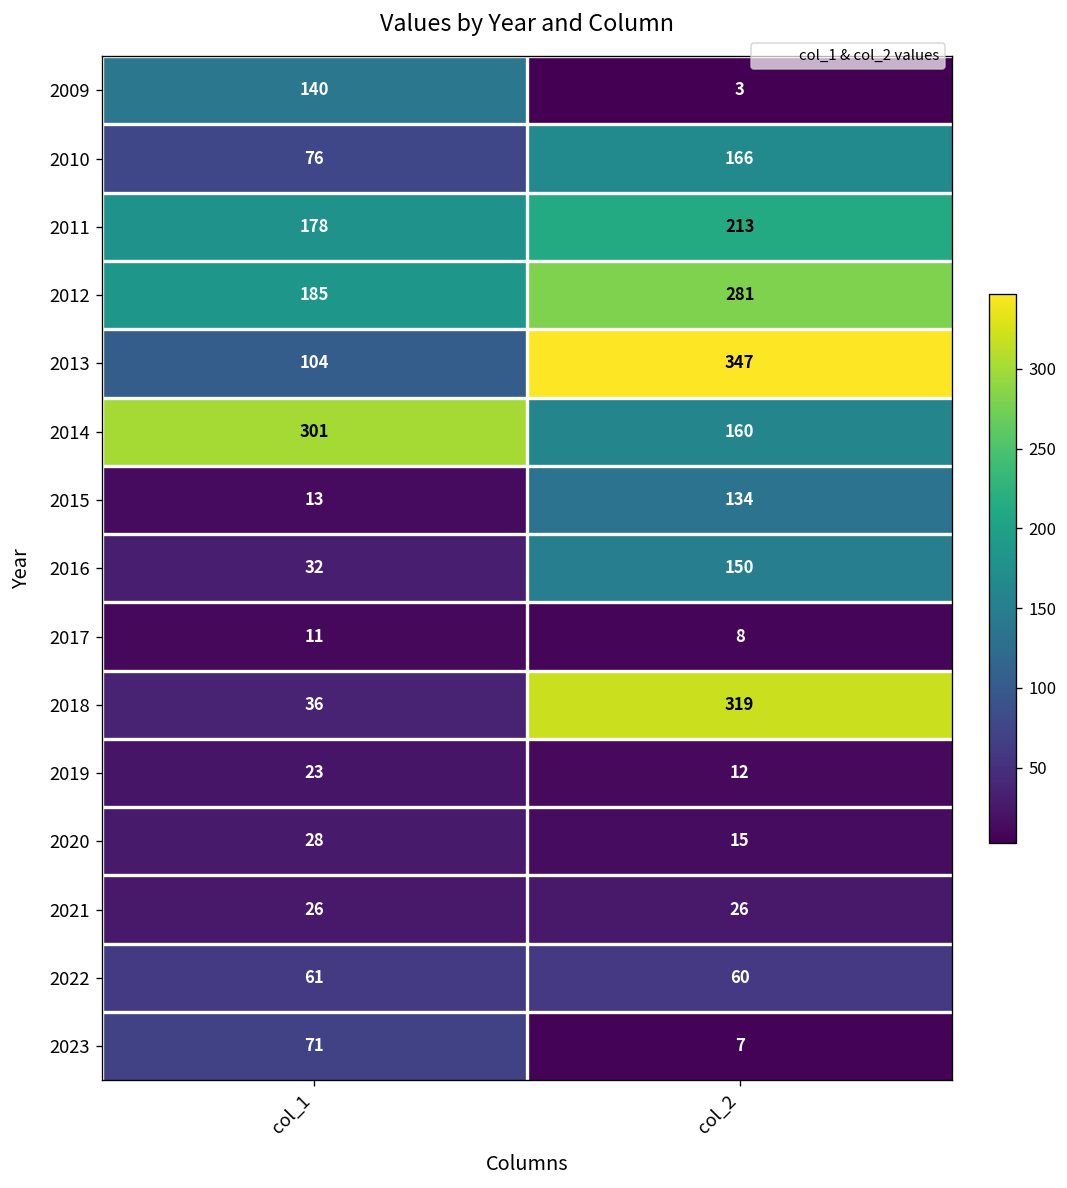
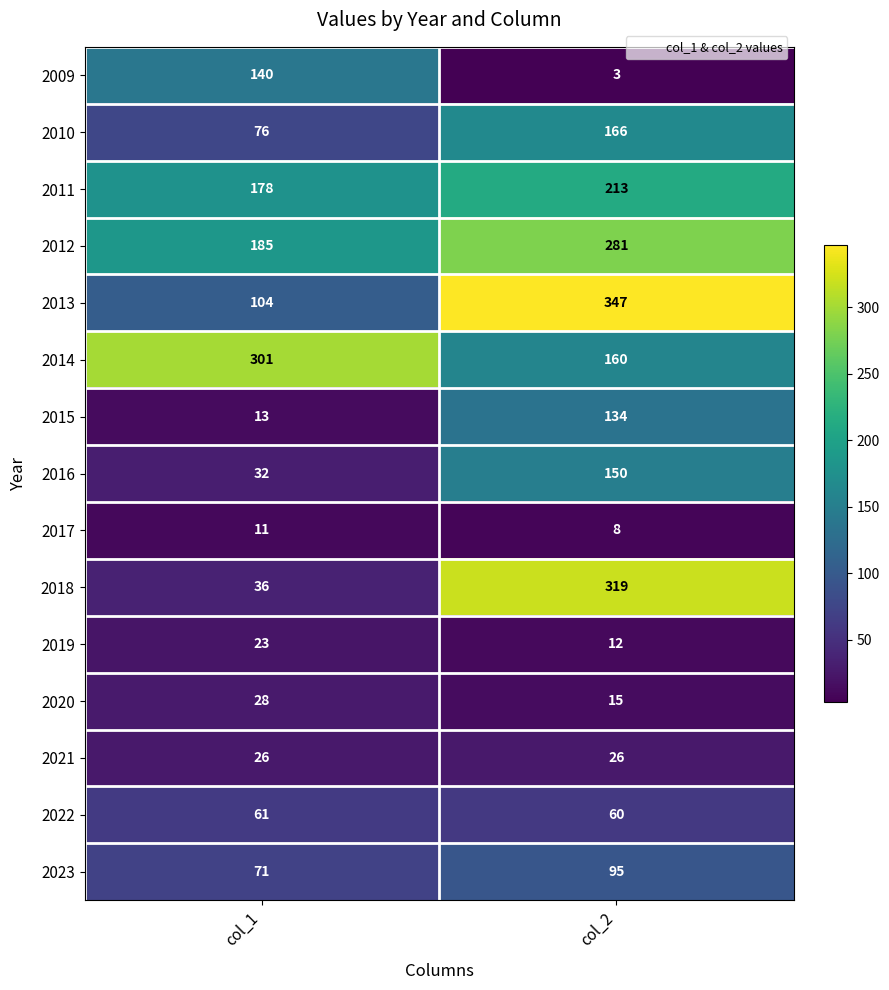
  {
    "2009": {
      "col_1": 140,
      "col_2": 3
    },
    "2010": {
      "col_1": 76,
      "col_2": 166
    },
    "2011": {
      "col_1": 178,
      "col_2": 213
    },
    "2012": {
      "col_1": 185,
      "col_2": 281
    },
    "2013": {
      "col_1": 104,
      "col_2": 347
    },
    "2014": {
      "col_1": 301,
      "col_2": 160
    },
    "2015": {
      "col_1": 13,
      "col_2": 134
    },
    "2016": {
      "col_1": 32,
      "col_2": 150
    },
    "2017": {
      "col_1": 11,
      "col_2": 8
    },
    "2018": {
      "col_1": 36,
      "col_2": 319
    },
    "2019": {
      "col_1": 23,
      "col_2": 12
    },
    "2020": {
      "col_1": 28,
      "col_2": 15
    },
    "2021": {
      "col_1": 26,
      "col_2": 26
    },
    "2022": {
      "col_1": 61,
      "col_2": 60
    },
    "2023": {
      "col_1": 71,
-     "col_2": 7
+     "col_2": 95
    }
  }
